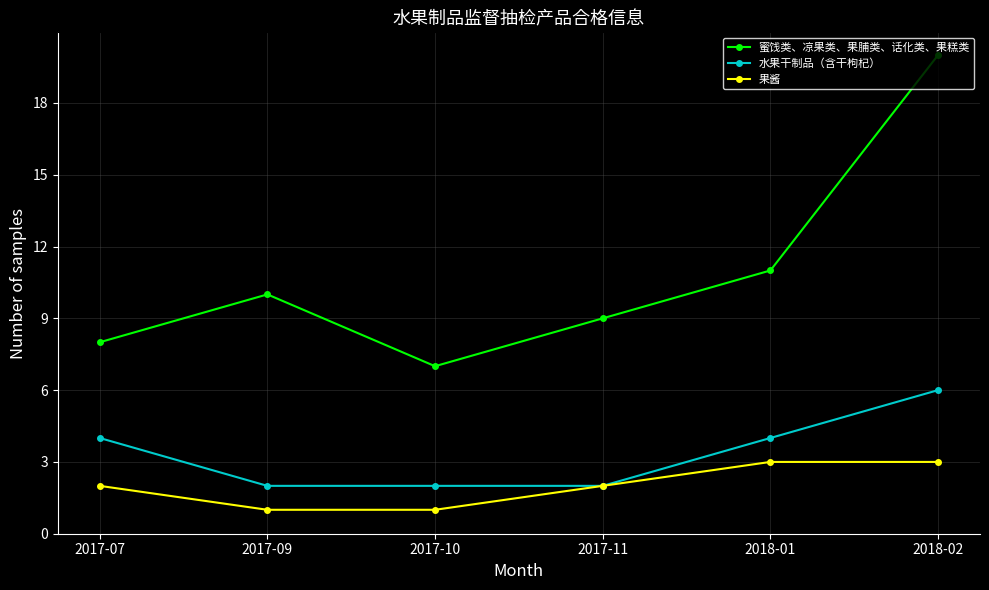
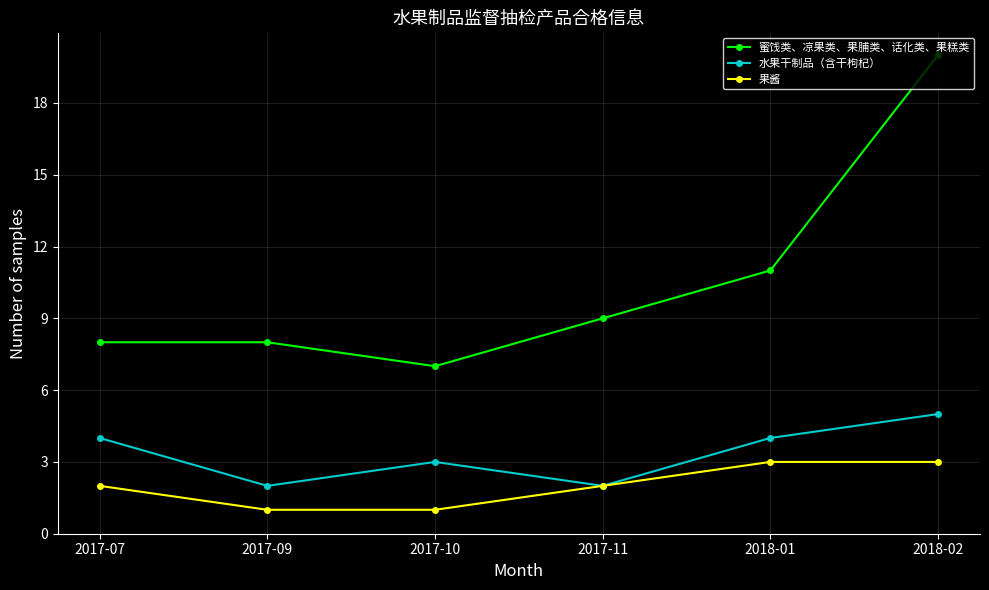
  {
    "蜜饯类、凉果类、果脯类、话化类、果糕类": {
      "2017-07": 8,
-     "2017-09": 10,
+     "2017-09": 8,
      "2017-10": 7,
      "2017-11": 9,
      "2018-01": 11
    },
    "水果干制品（含干枸杞）": {
      "2017-07": 4,
      "2017-09": 2,
-     "2017-10": 2,
+     "2017-10": 3,
      "2018-01": 4,
-     "2018-02": 6
+     "2018-02": 5
    },
    "果酱": {
      "2017-07": 2,
      "2017-09": 1,
      "2017-10": 1,
      "2018-01": 3,
      "2018-02": 3
    }
  }
